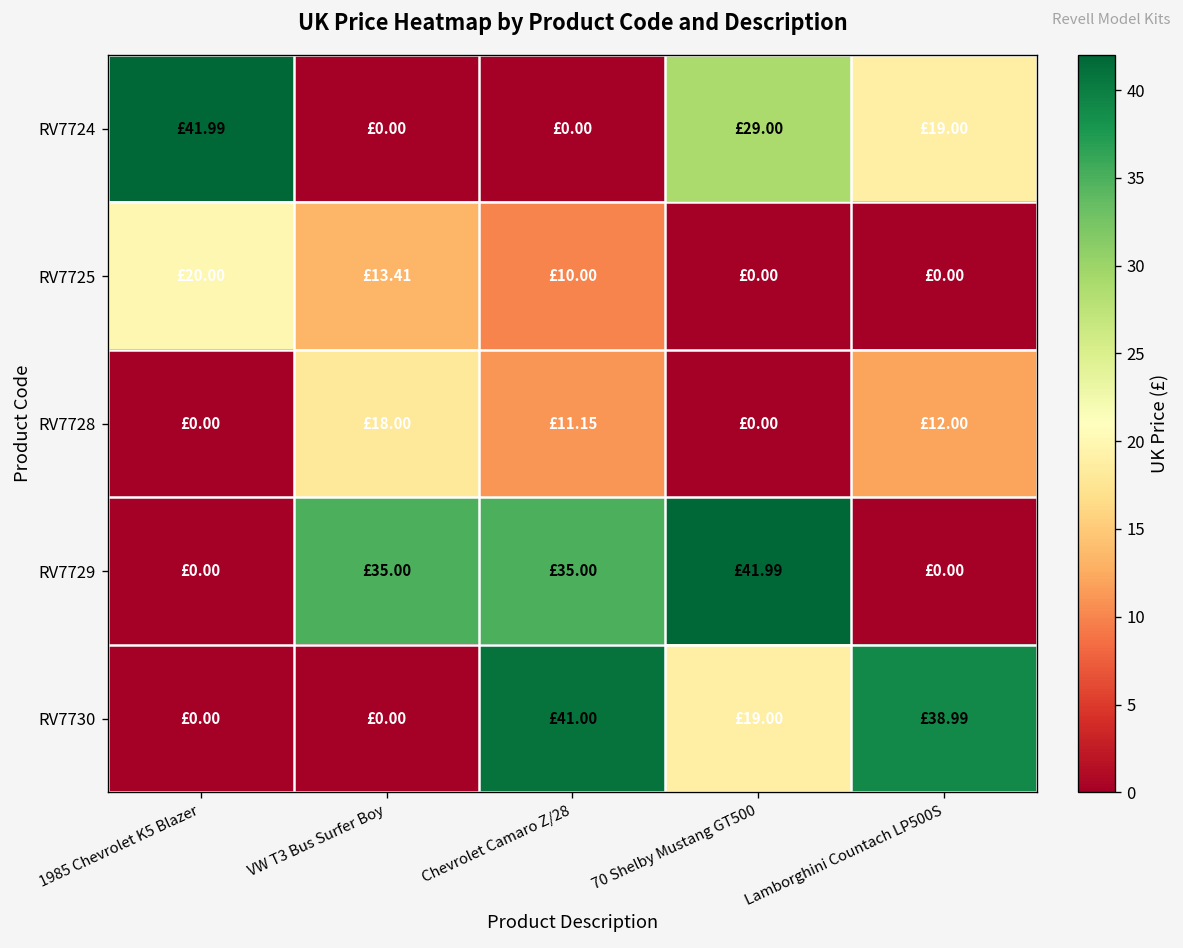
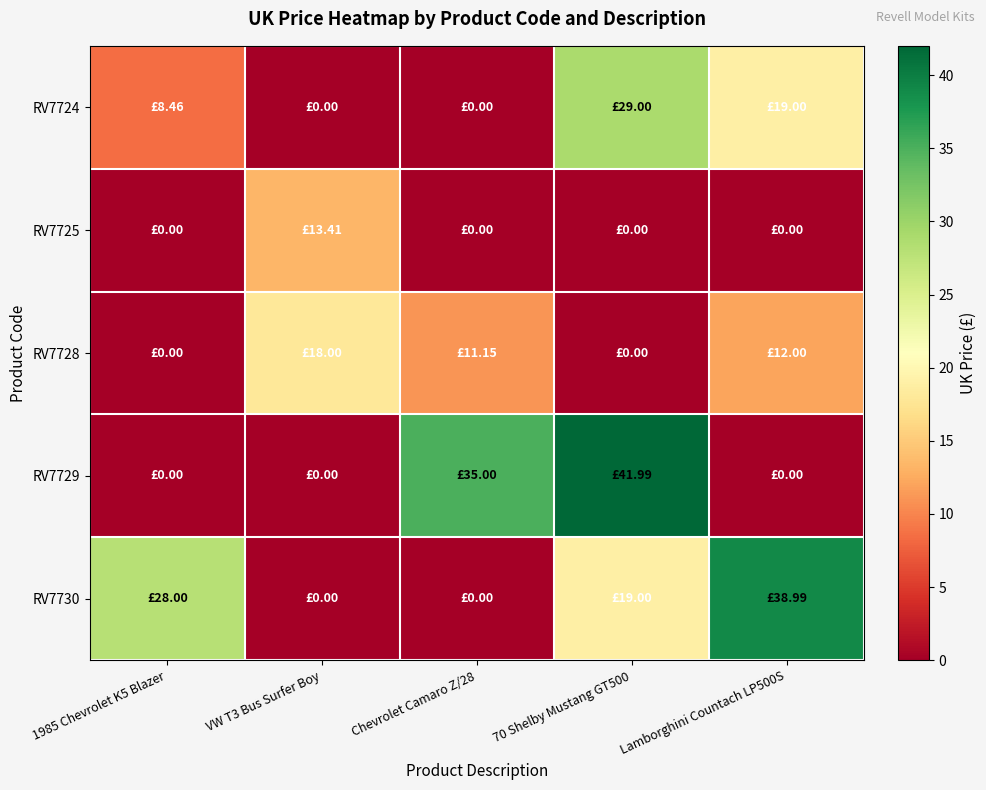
  {
    "RV7724": {
-     "1985 Chevrolet K5 Blazer": "£41.99",
+     "1985 Chevrolet K5 Blazer": "£8.46",
      "VW T3 Bus Surfer Boy": "£0.00",
      "Chevrolet Camaro Z/28": "£0.00",
      "70 Shelby Mustang GT500": "£29.00",
      "Lamborghini Countach LP500S": "£19.00"
    },
    "RV7725": {
-     "1985 Chevrolet K5 Blazer": "£20.00",
+     "1985 Chevrolet K5 Blazer": "£0.00",
      "VW T3 Bus Surfer Boy": "£13.41",
-     "Chevrolet Camaro Z/28": "£10.00",
+     "Chevrolet Camaro Z/28": "£0.00",
      "70 Shelby Mustang GT500": "£0.00",
      "Lamborghini Countach LP500S": "£0.00"
    },
    "RV7728": {
      "1985 Chevrolet K5 Blazer": "£0.00",
      "VW T3 Bus Surfer Boy": "£18.00",
      "Chevrolet Camaro Z/28": "£11.15",
      "70 Shelby Mustang GT500": "£0.00",
      "Lamborghini Countach LP500S": "£12.00"
    },
    "RV7729": {
      "1985 Chevrolet K5 Blazer": "£0.00",
-     "VW T3 Bus Surfer Boy": "£35.00",
+     "VW T3 Bus Surfer Boy": "£0.00",
      "Chevrolet Camaro Z/28": "£35.00",
      "70 Shelby Mustang GT500": "£41.99",
      "Lamborghini Countach LP500S": "£0.00"
    },
    "RV7730": {
-     "1985 Chevrolet K5 Blazer": "£0.00",
+     "1985 Chevrolet K5 Blazer": "£28.00",
      "VW T3 Bus Surfer Boy": "£0.00",
-     "Chevrolet Camaro Z/28": "£41.00",
+     "Chevrolet Camaro Z/28": "£0.00",
      "70 Shelby Mustang GT500": "£19.00",
      "Lamborghini Countach LP500S": "£38.99"
    }
  }
